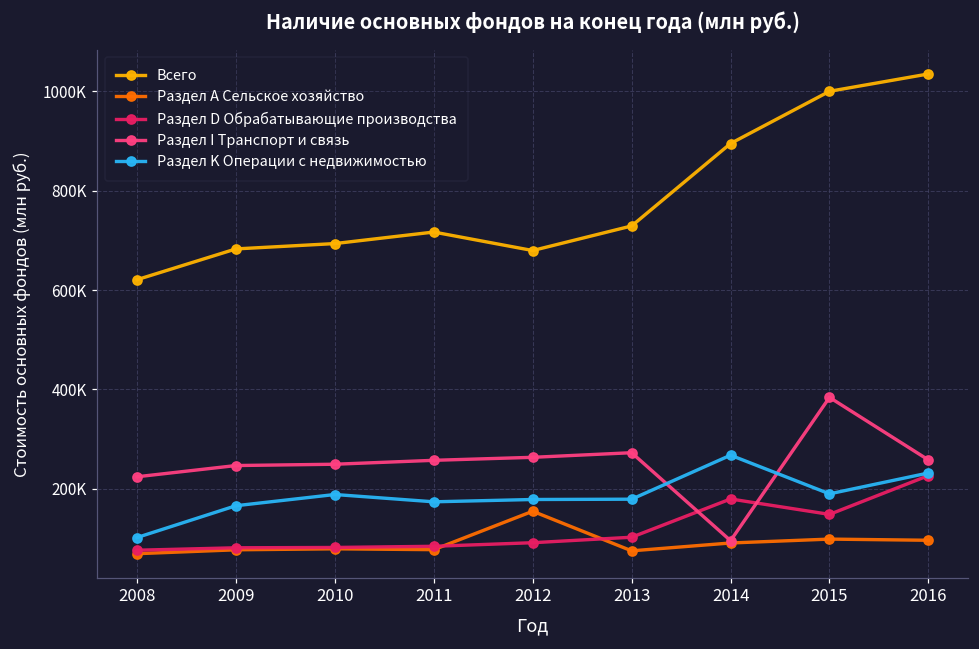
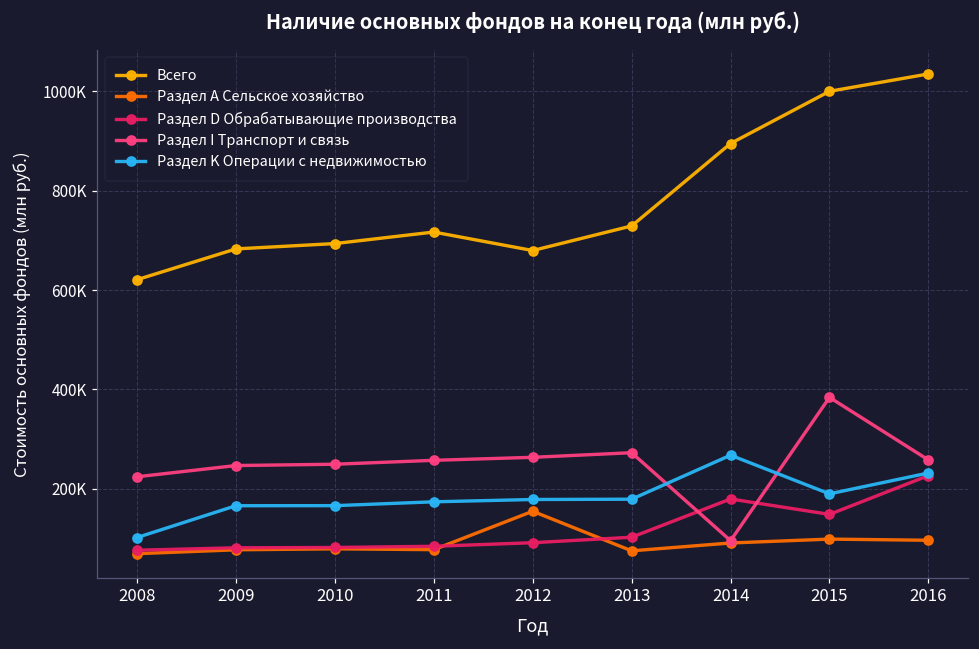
  {
    "Всего": {
      "2008": 620000,
      "2009": 680000,
      "2010": 690000,
      "2011": 720000,
      "2012": 680000,
      "2013": 730000,
      "2014": 900000,
      "2015": 1000000,
      "2016": 1040000
    },
    "Раздел А Сельское хозяйство": {
      "2008": 70000,
      "2011": 80000,
      "2012": 150000,
      "2013": 80000,
      "2015": 100000,
      "2016": 100000
    },
    "Раздел K Операции с недвижимостью": {
      "2008": 100000,
      "2009": 170000,
-     "2010": 190000,
+     "2010": 170000,
      "2011": 170000,
      "2012": 180000,
      "2013": 180000,
      "2014": 270000,
      "2015": 190000
    }
  }
